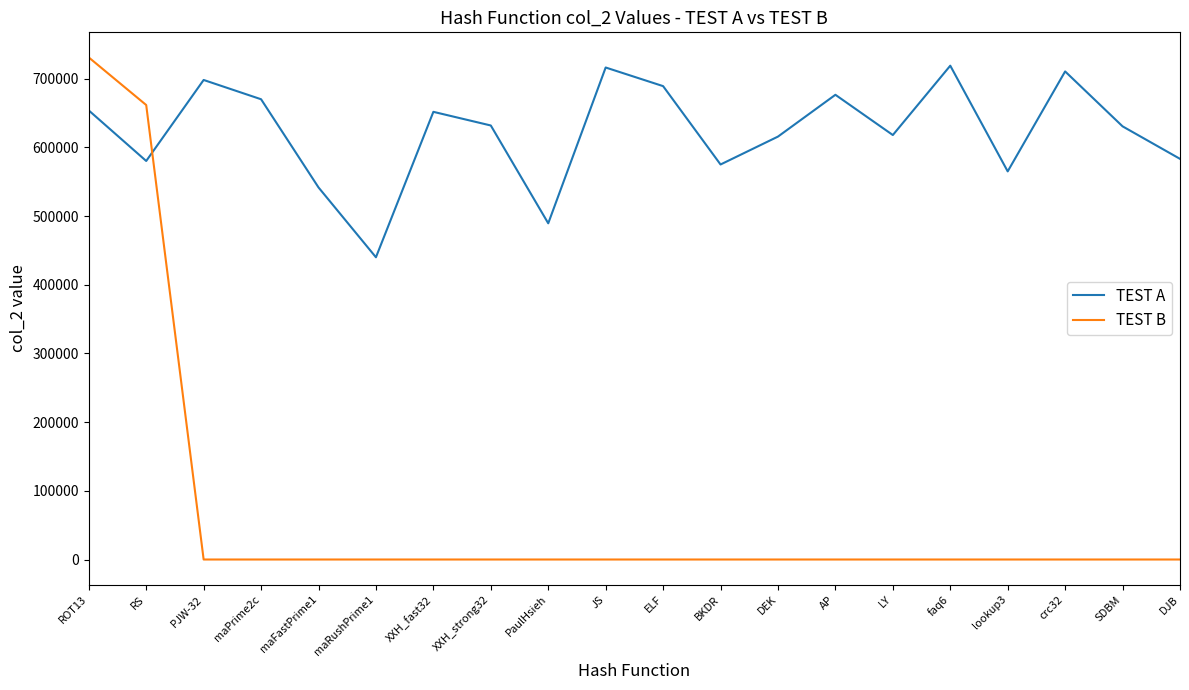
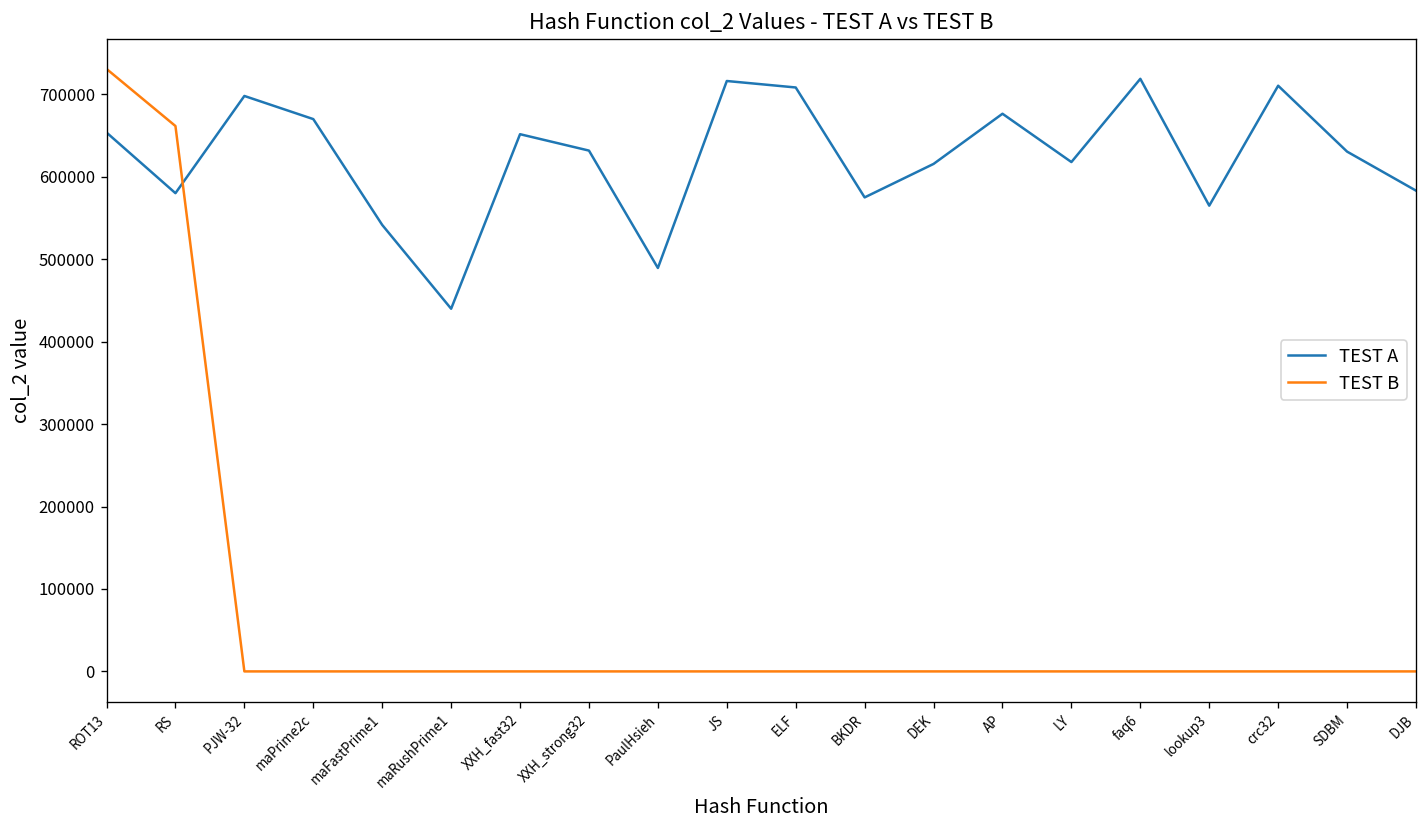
  {
    "TEST A": {
      "ROT13": 650000,
      "RS": 580000,
      "PJW-32": 700000,
      "maPrime2c": 670000,
      "maFastPrime1": 540000,
      "maRushPrime1": 440000,
      "XXH_fast32": 650000,
      "XXH_strong32": 630000,
      "PaulHsieh": 490000,
      "JS": 720000,
-     "ELF": 690000,
+     "ELF": 710000,
      "BKDR": 580000,
      "DEK": 620000,
      "AP": 680000,
      "LY": 620000,
      "faq6": 720000,
      "lookup3": 570000,
      "crc32": 710000,
      "SDBM": 630000,
      "DJB": 580000
    },
    "TEST B": {
      "ROT13": 730000,
      "RS": 660000,
      "PJW-32": 0,
      "maPrime2c": 0,
      "maFastPrime1": 0,
      "maRushPrime1": 0,
      "XXH_fast32": 0,
      "XXH_strong32": 0,
      "PaulHsieh": 0,
      "JS": 0,
      "ELF": 0,
      "BKDR": 0,
      "DEK": 0,
      "AP": 0,
      "LY": 0,
      "faq6": 0,
      "lookup3": 0,
      "crc32": 0,
      "SDBM": 0,
      "DJB": 0
    }
  }
